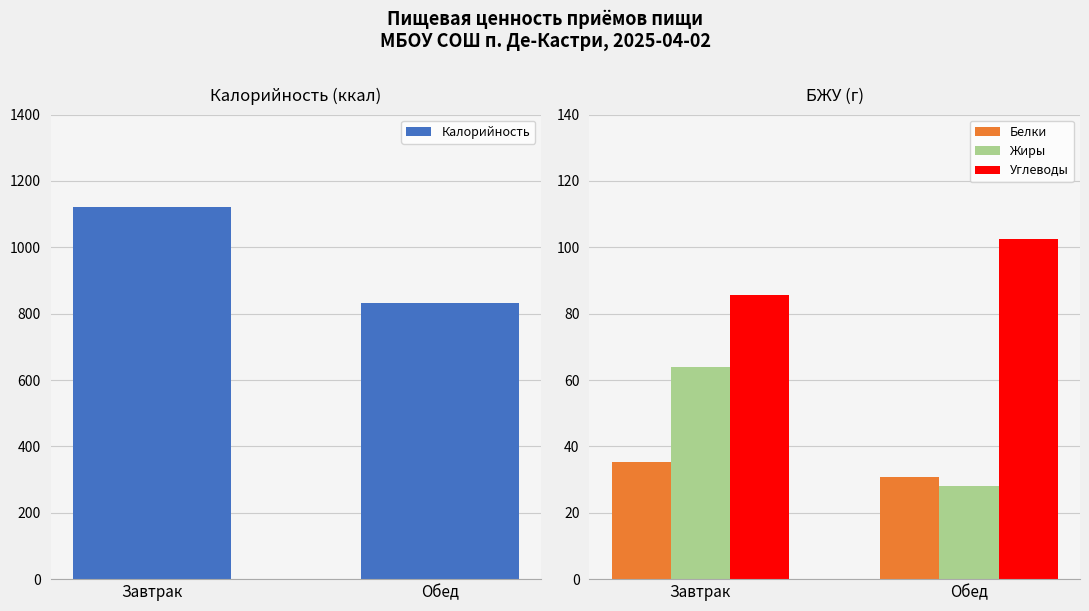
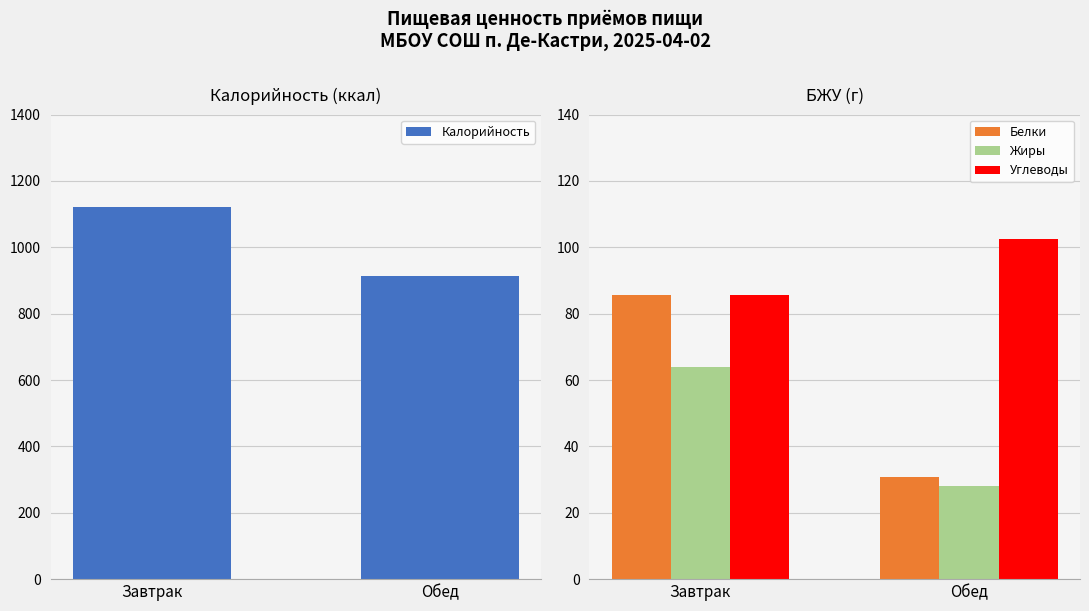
  {
    "Калорийность (ккал)": {
      "Завтрак": 1120,
-     "Обед": 830
+     "Обед": 910
    },
    "БЖУ (г)": {
      "Белки": {
-       "Завтрак": 35,
+       "Завтрак": 86,
        "Обед": 31
      },
      "Жиры": {
        "Завтрак": 64,
        "Обед": 28
      },
      "Углеводы": {
        "Завтрак": 86,
        "Обед": 102
      }
    }
  }
